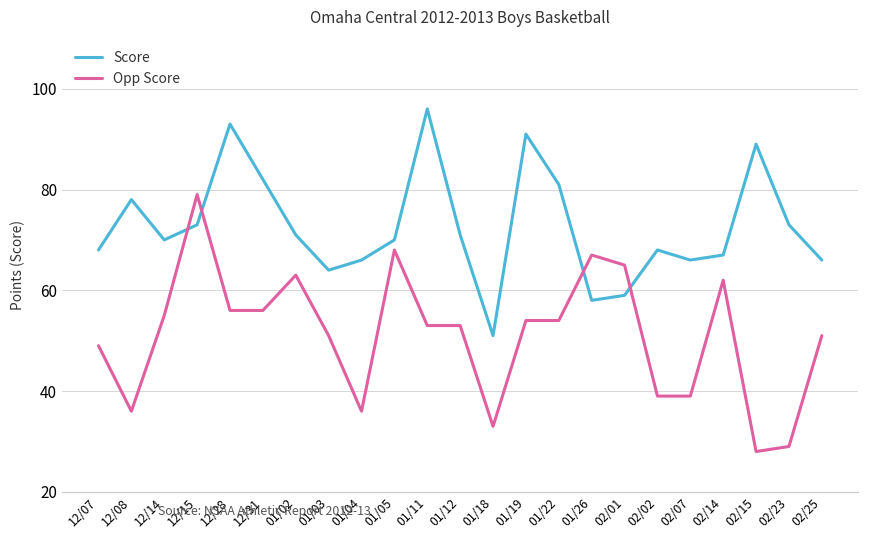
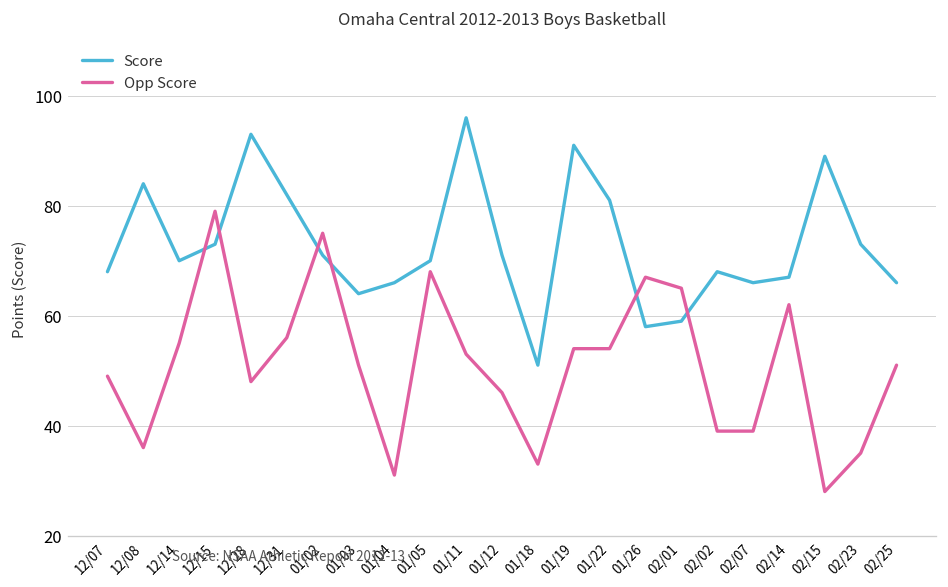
  {
    "Score": {
      "12/07": 68,
-     "12/08": 78,
+     "12/08": 84,
      "12/14": 70,
      "12/15": 73,
      "12/28": 93,
      "12/31": 82,
      "01/02": 71,
      "01/03": 64,
      "01/04": 66,
      "01/05": 70,
      "01/11": 96,
      "01/12": 71,
      "01/18": 51,
      "01/19": 91,
      "01/22": 81,
      "01/26": 58,
      "02/01": 59,
      "02/02": 68,
      "02/07": 66,
      "02/14": 67,
      "02/15": 89,
      "02/23": 73,
      "02/25": 66
    },
    "Opp Score": {
      "12/07": 49,
      "12/08": 36,
      "12/14": 55,
      "12/15": 79,
-     "12/28": 56,
+     "12/28": 48,
      "12/31": 56,
-     "01/02": 63,
+     "01/02": 75,
      "01/03": 51,
-     "01/04": 36,
+     "01/04": 31,
      "01/05": 68,
      "01/11": 53,
-     "01/12": 53,
+     "01/12": 46,
      "01/18": 33,
      "01/19": 54,
      "01/22": 54,
      "01/26": 67,
      "02/01": 65,
      "02/02": 39,
      "02/07": 39,
      "02/14": 62,
      "02/15": 28,
-     "02/23": 29,
+     "02/23": 35,
      "02/25": 51
    }
  }
